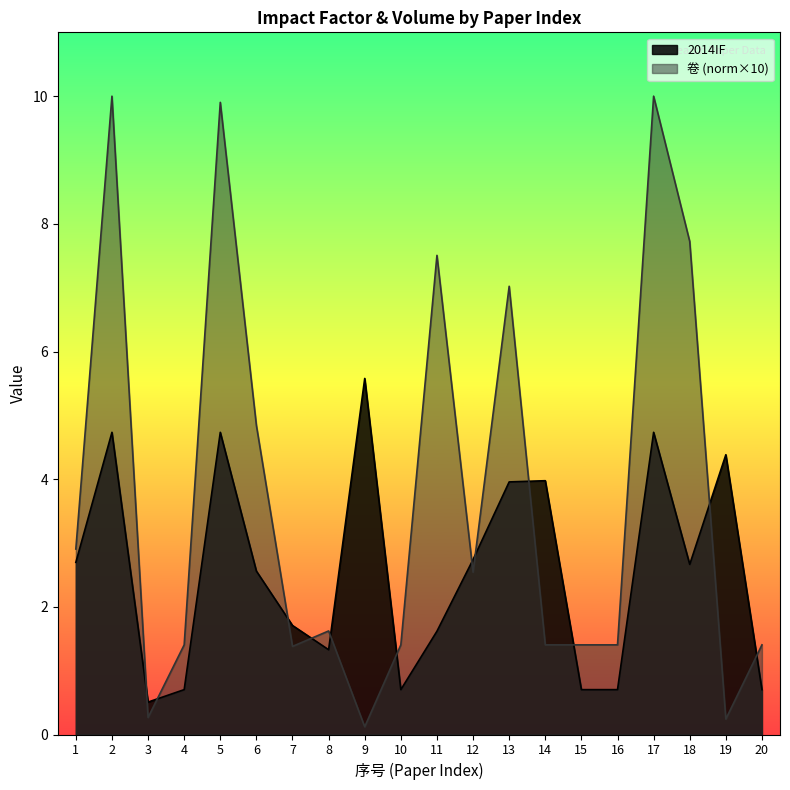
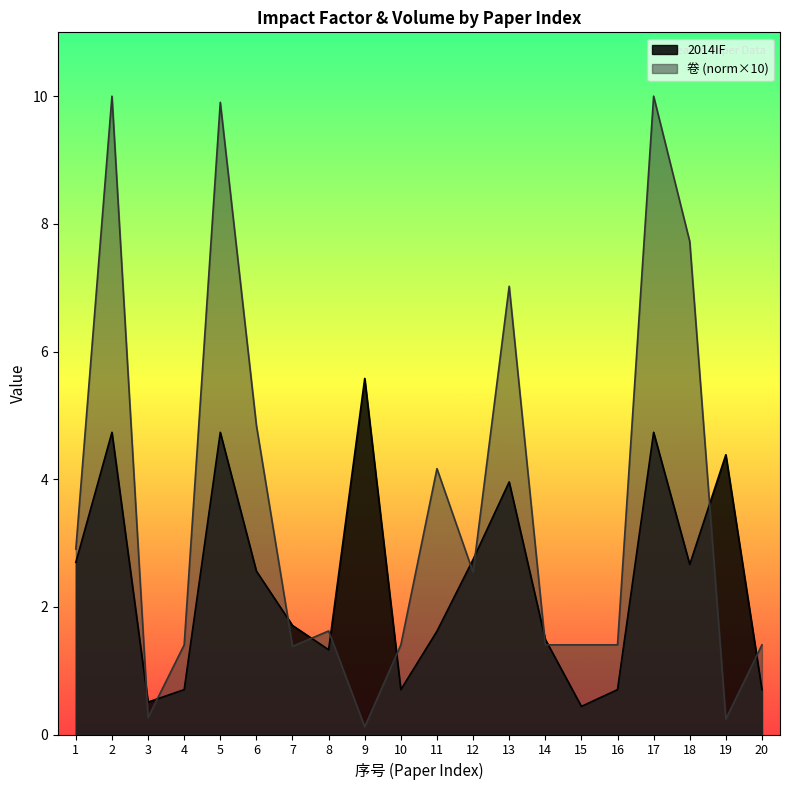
  {
    "2014IF": {
      "1": 2.7,
      "2": 4.7,
      "3": 0.5,
      "4": 0.7,
      "5": 4.7,
      "6": 2.6,
      "7": 1.7,
      "8": 1.3,
      "9": 5.6,
      "10": 0.7,
      "11": 1.6,
      "12": 2.7,
      "13": 4.0,
-     "14": 4.0,
-     "15": 0.7,
+     "14": 1.5,
+     "15": 0.4,
      "16": 0.7,
      "17": 4.7,
      "18": 2.7,
      "19": 4.4,
      "20": 0.7
    },
    "卷 (norm×10)": {
      "1": 2.9,
      "2": 10.0,
      "3": 0.3,
      "4": 1.4,
      "5": 9.9,
      "6": 4.8,
      "7": 1.4,
      "8": 1.6,
      "9": 0.1,
      "10": 1.4,
-     "11": 7.5,
+     "11": 4.2,
      "12": 2.5,
      "13": 7.0,
      "14": 1.4,
      "15": 1.4,
      "16": 1.4,
      "17": 10.0,
      "18": 7.7,
      "19": 0.2,
      "20": 1.4
    }
  }
